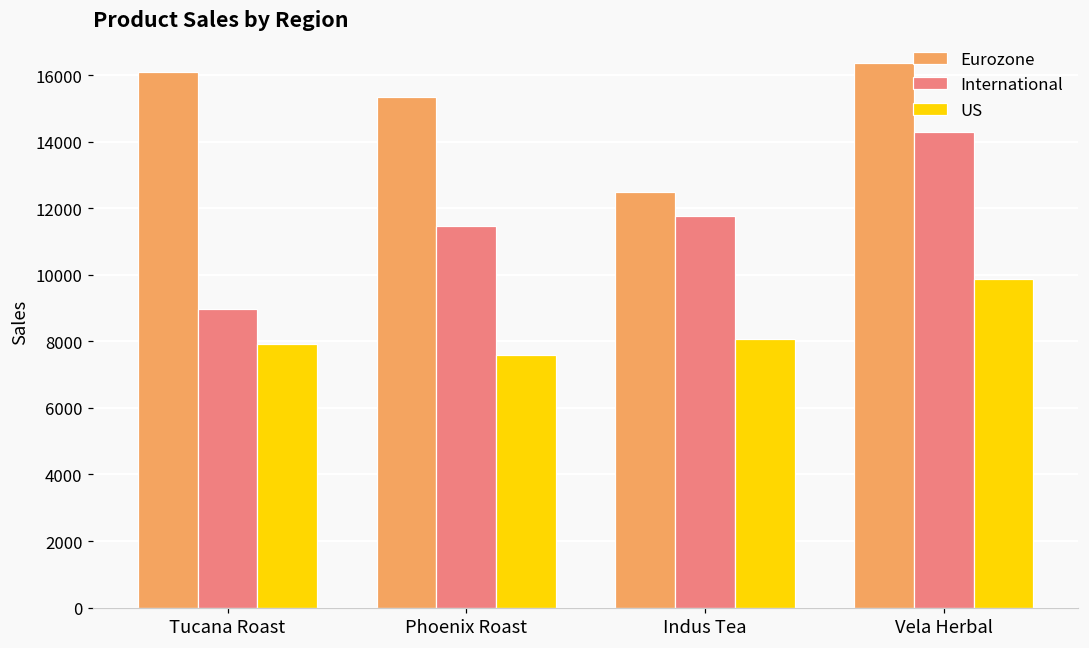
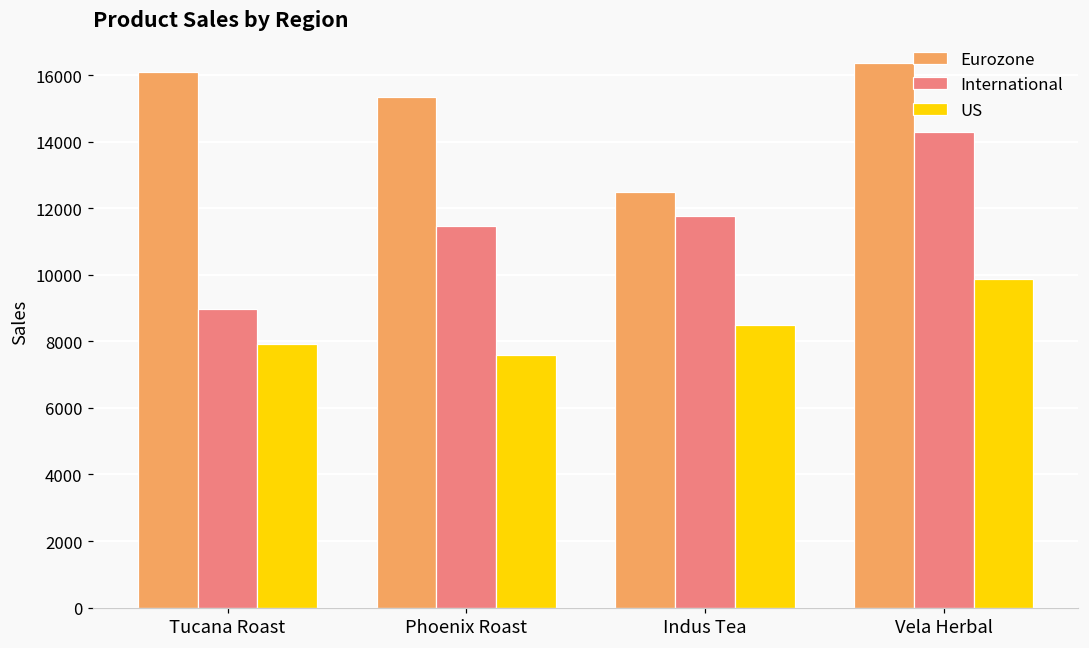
  {
    "US": {
      "Tucana Roast": 7900,
      "Phoenix Roast": 7600,
-     "Indus Tea": 8100,
+     "Indus Tea": 8500,
      "Vela Herbal": 9900
    }
  }
